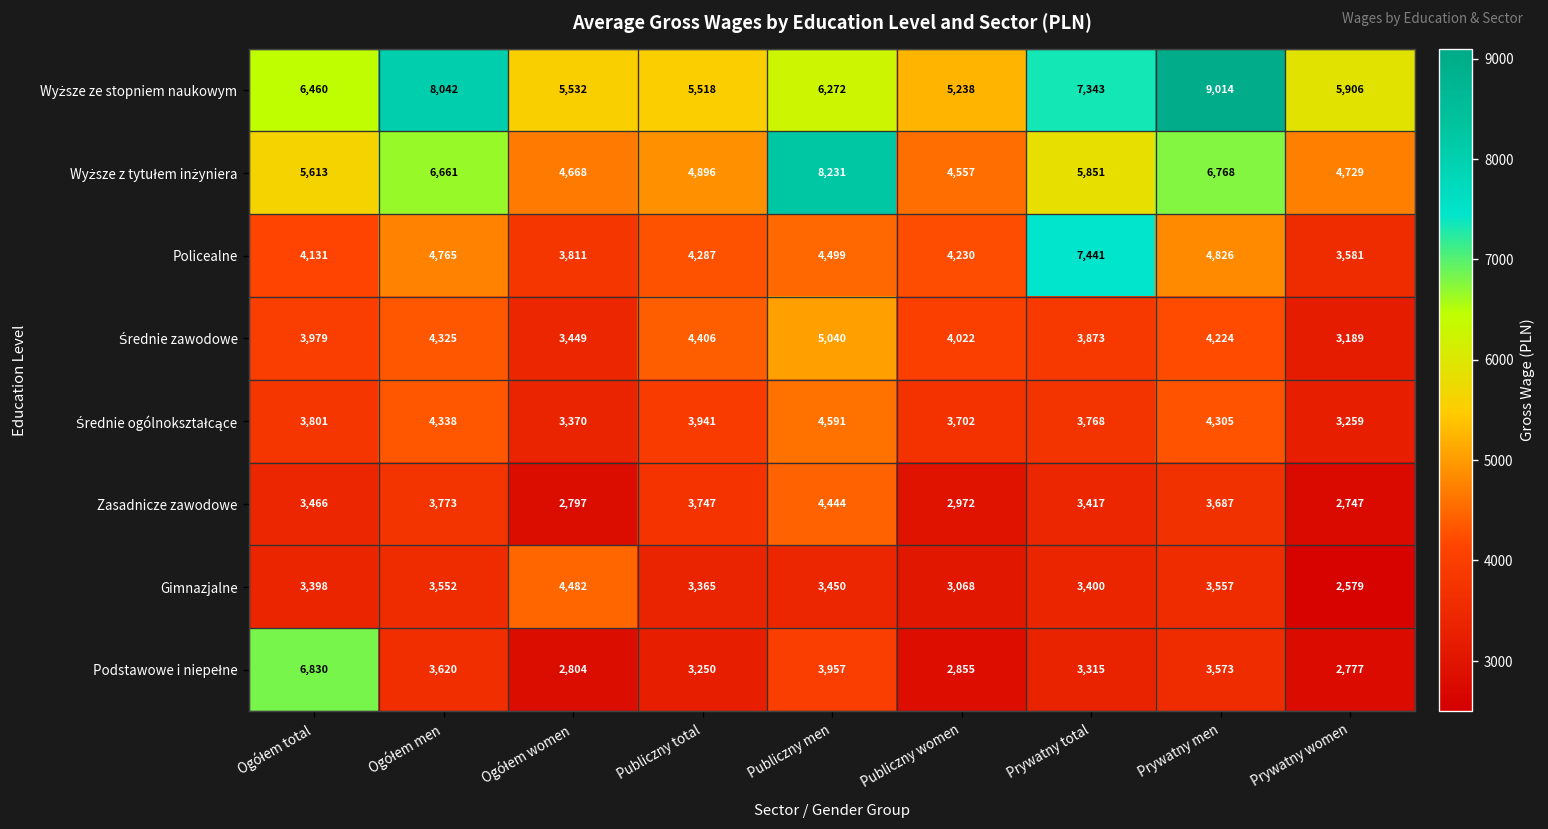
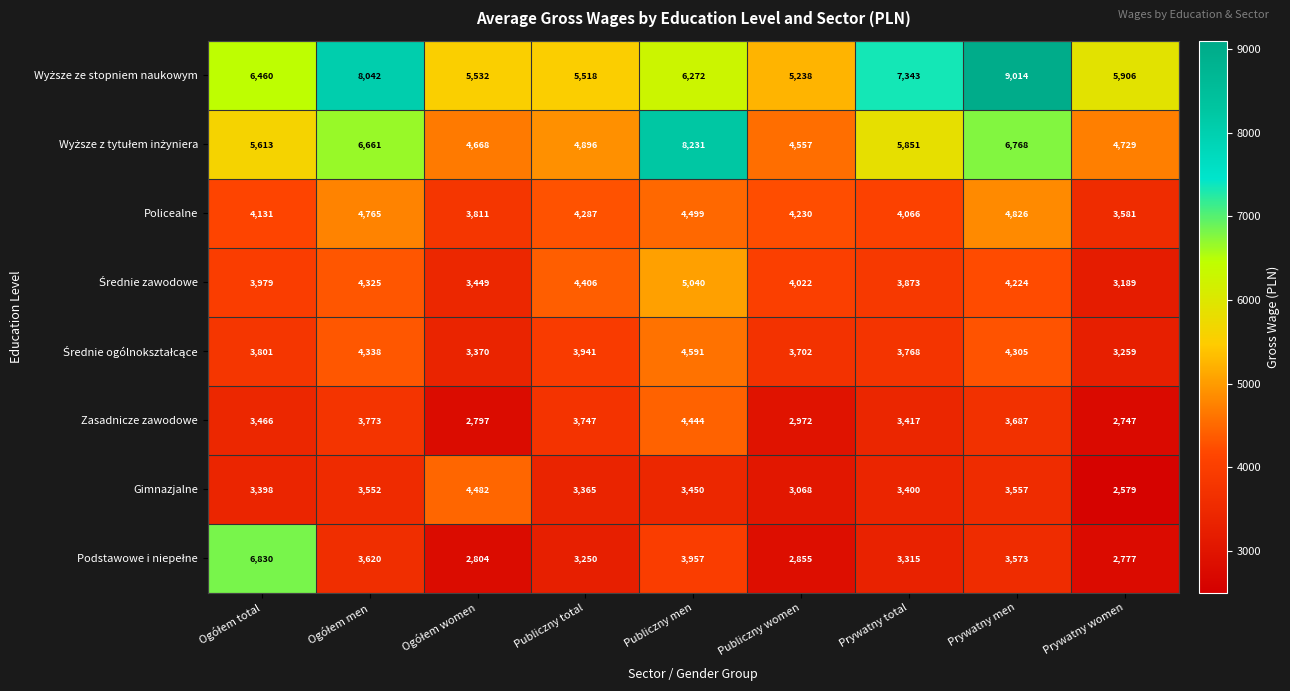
  {
    "Wyższe ze stopniem naukowym": {
      "Ogółem total": "6,460",
      "Ogółem men": "8,042",
      "Ogółem women": "5,532",
      "Publiczny total": "5,518",
      "Publiczny men": "6,272",
      "Publiczny women": "5,238",
      "Prywatny total": "7,343",
      "Prywatny men": "9,014",
      "Prywatny women": "5,906"
    },
    "Wyższe z tytułem inżyniera": {
      "Ogółem total": "5,613",
      "Ogółem men": "6,661",
      "Ogółem women": "4,668",
      "Publiczny total": "4,896",
      "Publiczny men": "8,231",
      "Publiczny women": "4,557",
      "Prywatny total": "5,851",
      "Prywatny men": "6,768",
      "Prywatny women": "4,729"
    },
    "Policealne": {
      "Ogółem total": "4,131",
      "Ogółem men": "4,765",
      "Ogółem women": "3,811",
      "Publiczny total": "4,287",
      "Publiczny men": "4,499",
      "Publiczny women": "4,230",
-     "Prywatny total": "7,441",
+     "Prywatny total": "4,066",
      "Prywatny men": "4,826",
      "Prywatny women": "3,581"
    },
    "Średnie zawodowe": {
      "Ogółem total": "3,979",
      "Ogółem men": "4,325",
      "Ogółem women": "3,449",
      "Publiczny total": "4,406",
      "Publiczny men": "5,040",
      "Publiczny women": "4,022",
      "Prywatny total": "3,873",
      "Prywatny men": "4,224",
      "Prywatny women": "3,189"
    },
    "Średnie ogólnokształcące": {
      "Ogółem total": "3,801",
      "Ogółem men": "4,338",
      "Ogółem women": "3,370",
      "Publiczny total": "3,941",
      "Publiczny men": "4,591",
      "Publiczny women": "3,702",
      "Prywatny total": "3,768",
      "Prywatny men": "4,305",
      "Prywatny women": "3,259"
    },
    "Zasadnicze zawodowe": {
      "Ogółem total": "3,466",
      "Ogółem men": "3,773",
      "Ogółem women": "2,797",
      "Publiczny total": "3,747",
      "Publiczny men": "4,444",
      "Publiczny women": "2,972",
      "Prywatny total": "3,417",
      "Prywatny men": "3,687",
      "Prywatny women": "2,747"
    },
    "Gimnazjalne": {
      "Ogółem total": "3,398",
      "Ogółem men": "3,552",
      "Ogółem women": "4,482",
      "Publiczny total": "3,365",
      "Publiczny men": "3,450",
      "Publiczny women": "3,068",
      "Prywatny total": "3,400",
      "Prywatny men": "3,557",
      "Prywatny women": "2,579"
    },
    "Podstawowe i niepełne": {
      "Ogółem total": "6,830",
      "Ogółem men": "3,620",
      "Ogółem women": "2,804",
      "Publiczny total": "3,250",
      "Publiczny men": "3,957",
      "Publiczny women": "2,855",
      "Prywatny total": "3,315",
      "Prywatny men": "3,573",
      "Prywatny women": "2,777"
    }
  }
